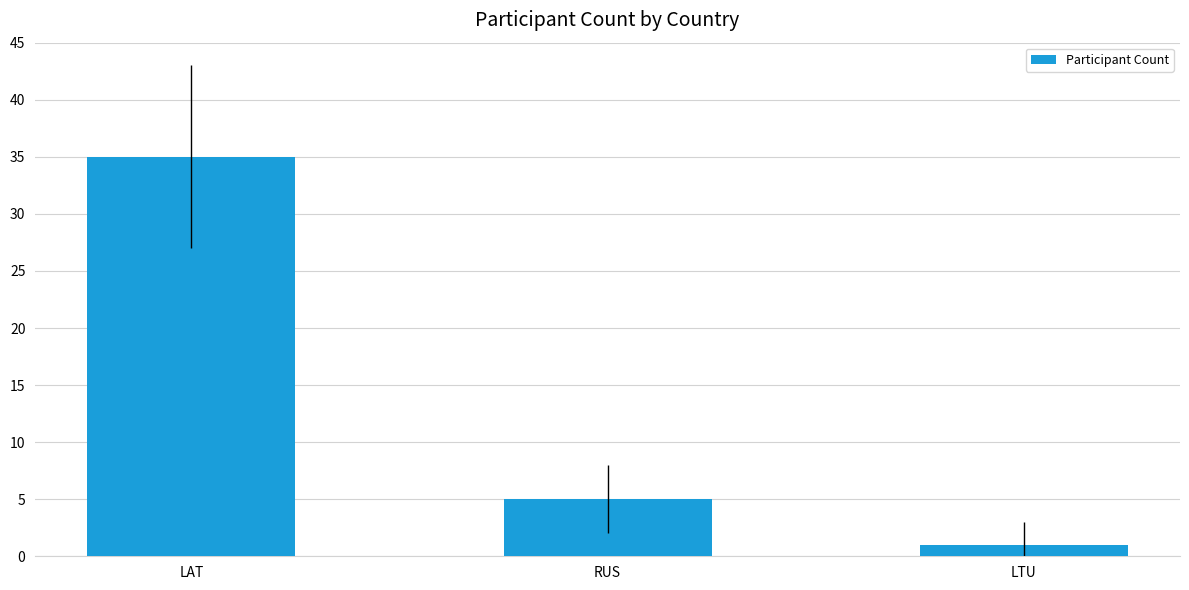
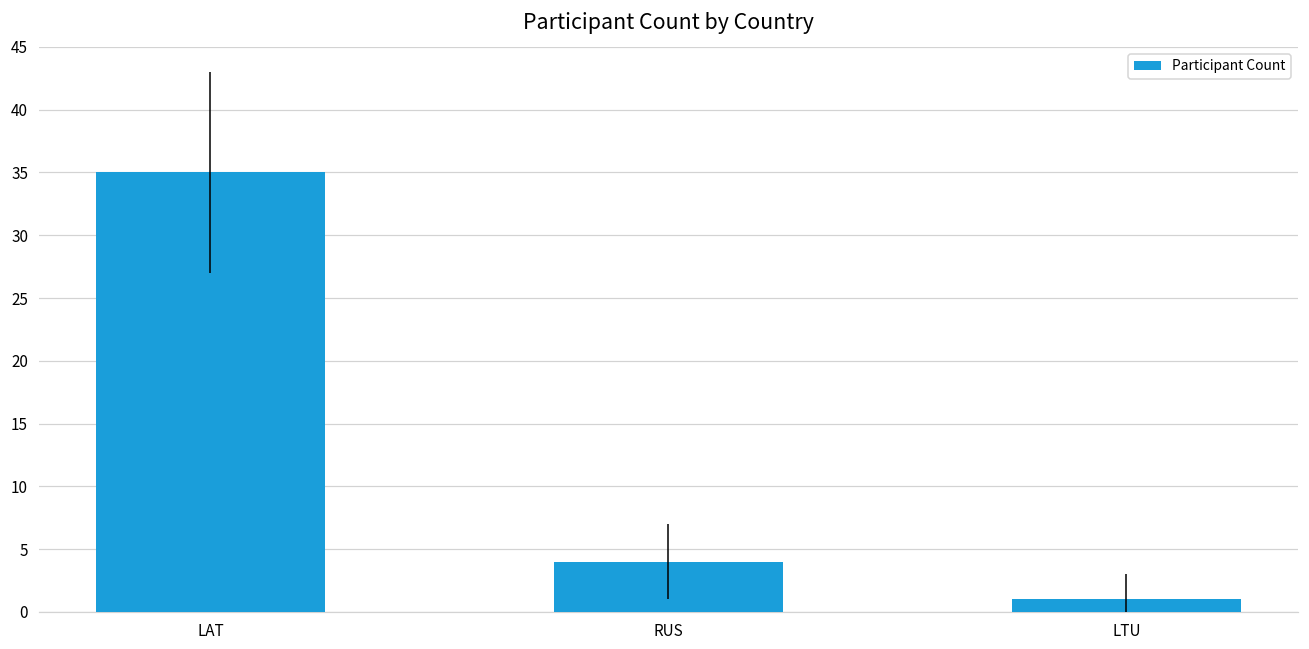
  {
    "LAT": 35,
-   "RUS": 5,
+   "RUS": 4,
    "LTU": 1
  }
